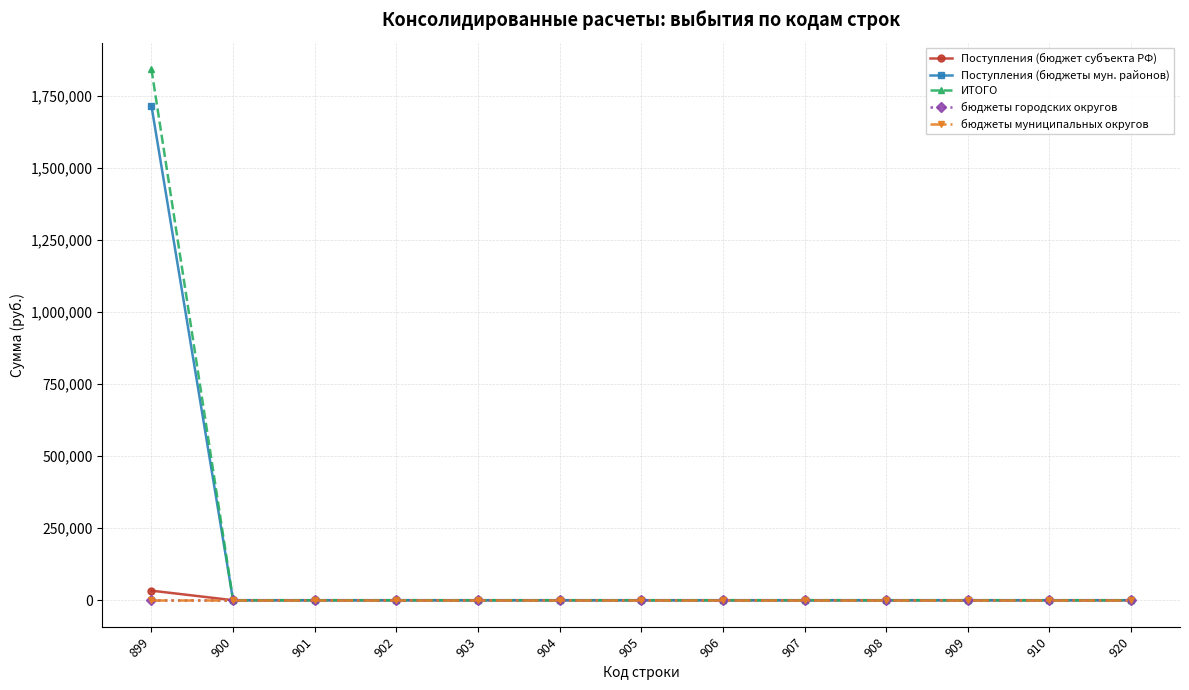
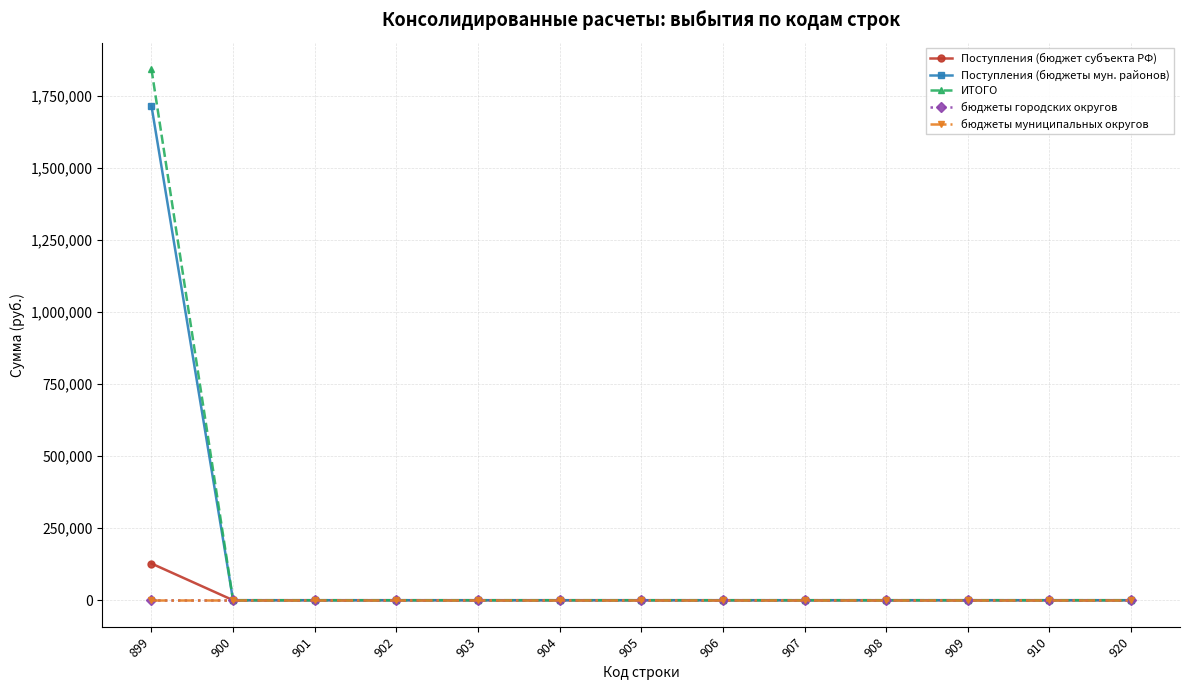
  {
    "Поступления (бюджет субъекта РФ)": {
-     "899": "30,000"
+     "899": "130,000"
    },
    "Поступления (бюджеты мун. районов)": {
      "899": "1,720,000"
    },
    "ИТОГО": {
      "899": "1,840,000"
    },
    "бюджеты муниципальных округов": {
      "899": "0"
    }
  }
